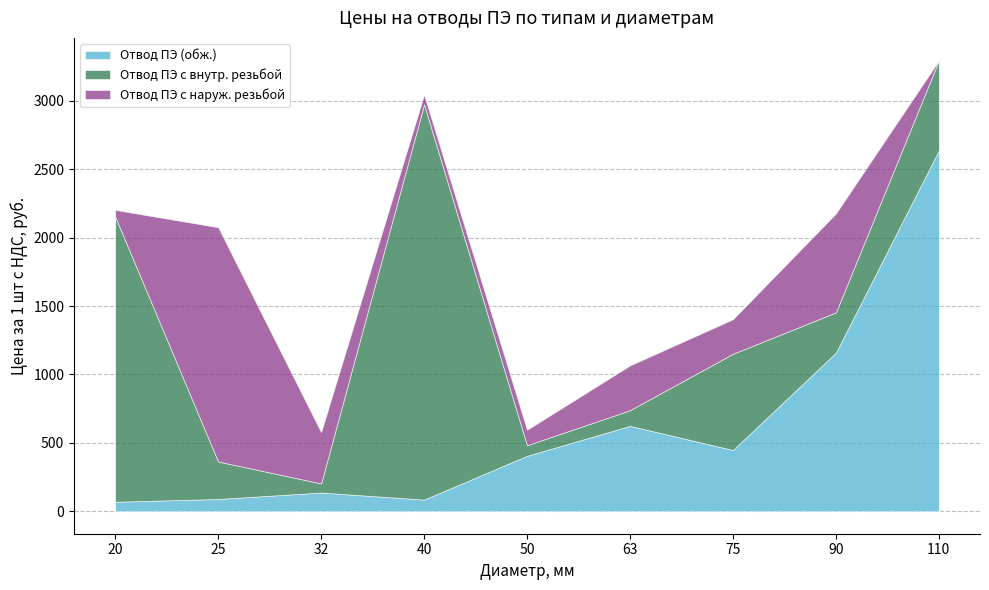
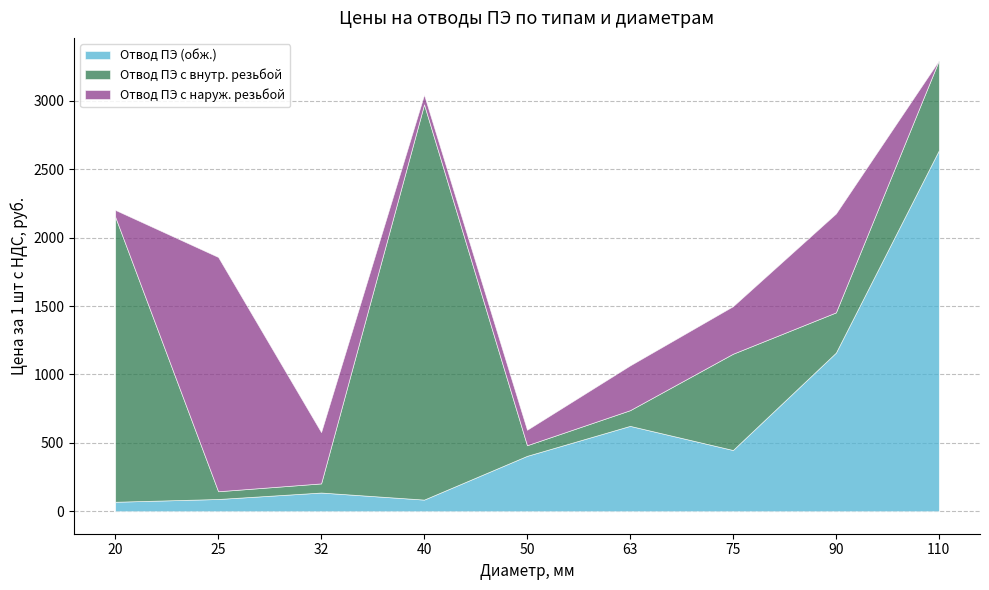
  {
    "Отвод ПЭ (обж.)": {
      "20": 70,
      "25": 90,
      "32": 140,
      "40": 80,
      "50": 400,
      "63": 620,
      "75": 450,
      "90": 1160,
      "110": 2640
    },
    "Отвод ПЭ с внутр. резьбой": {
      "20": 2080,
-     "25": 270,
+     "25": 60,
      "32": 70,
      "40": 2890,
      "50": 80,
      "63": 110,
      "75": 700,
      "90": 290
    },
    "Отвод ПЭ с наруж. резьбой": {
      "20": 50,
      "25": 1710,
      "32": 380,
      "40": 70,
      "50": 110,
      "63": 330,
-     "75": 250,
+     "75": 350,
      "90": 720
    }
  }
